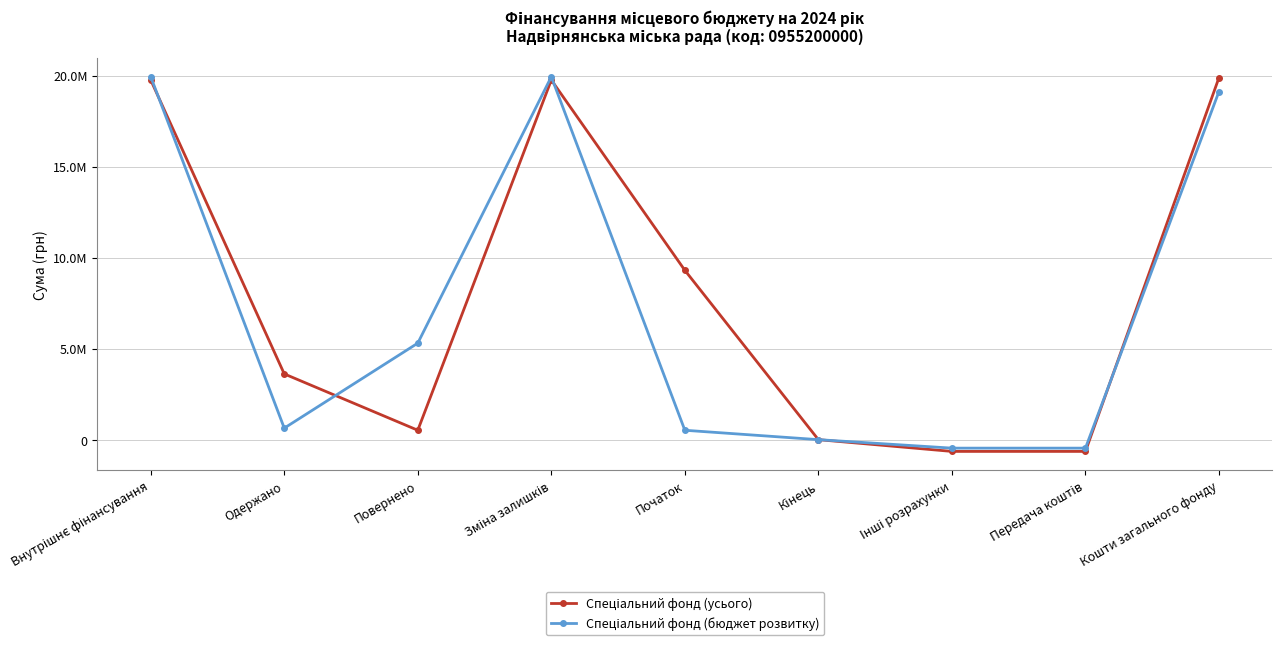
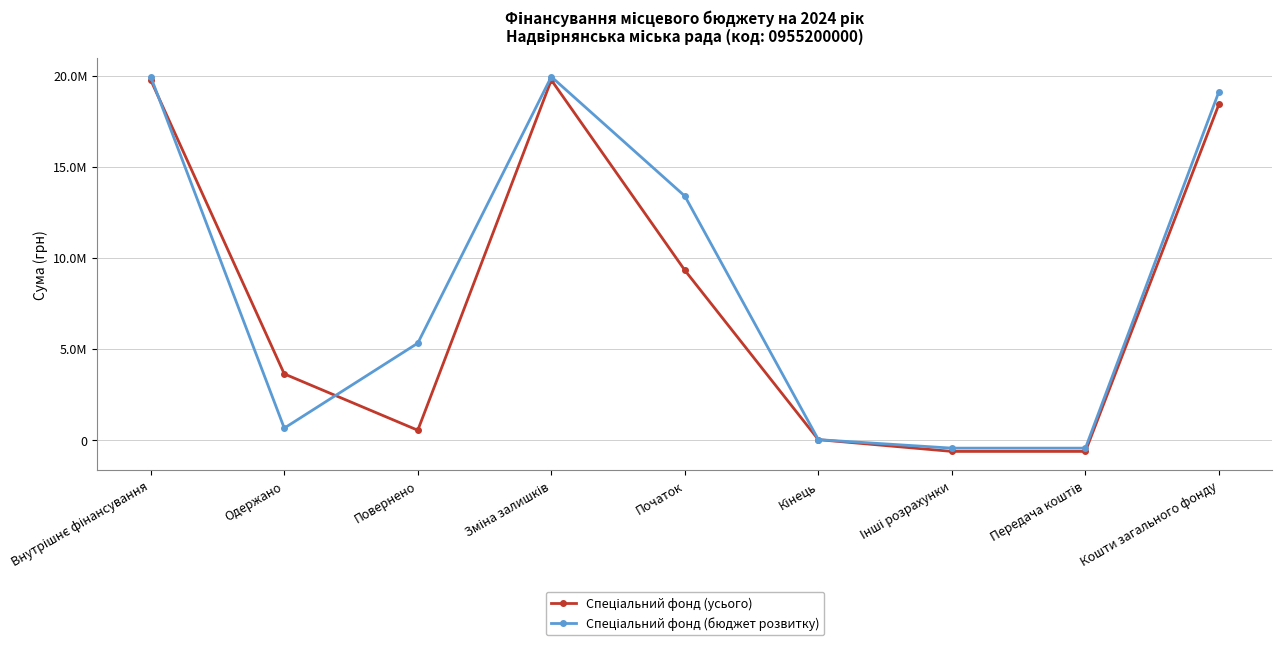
  {
    "Спеціальний фонд (усього)": {
      "Внутрішнє фінансування": 19800000,
      "Одержано": 3600000,
      "Повернено": 500000,
      "Зміна залишків": 19800000,
      "Початок": 9300000,
      "Інші розрахунки": -600000,
      "Передача коштів": -600000,
-     "Кошти загального фонду": 19900000
+     "Кошти загального фонду": 18400000
    },
    "Спеціальний фонд (бюджет розвитку)": {
      "Внутрішнє фінансування": 19900000,
      "Одержано": 600000,
      "Повернено": 5300000,
      "Зміна залишків": 19900000,
-     "Початок": 500000,
+     "Початок": 13400000,
      "Інші розрахунки": -500000,
      "Передача коштів": -500000,
      "Кошти загального фонду": 19100000
    }
  }
